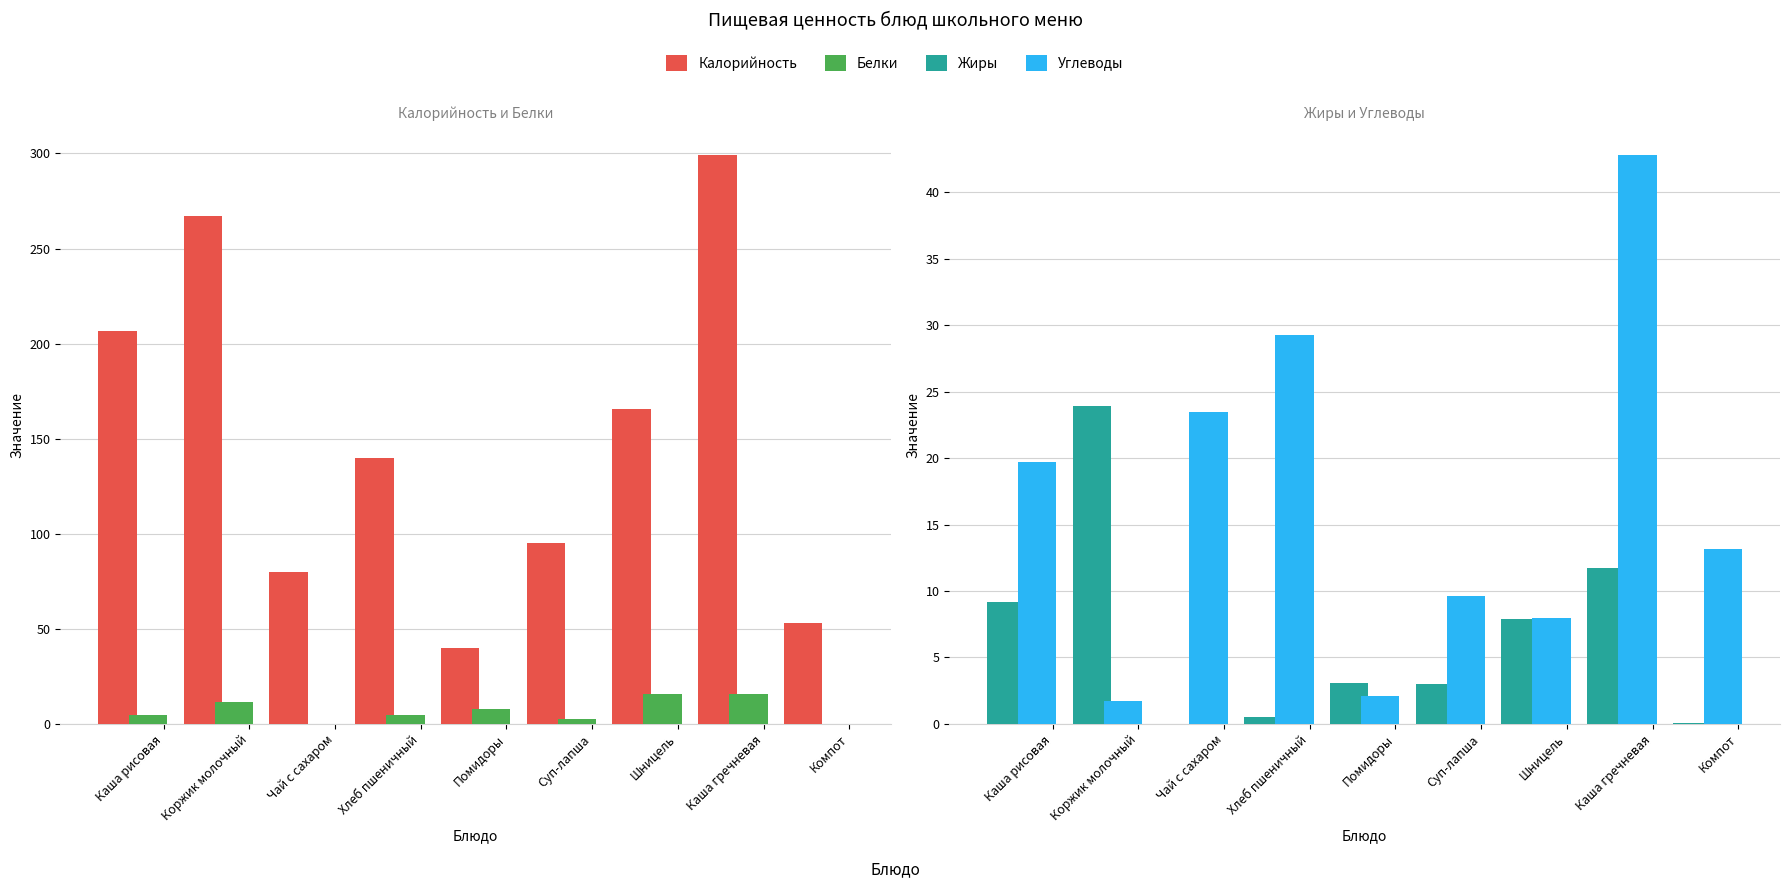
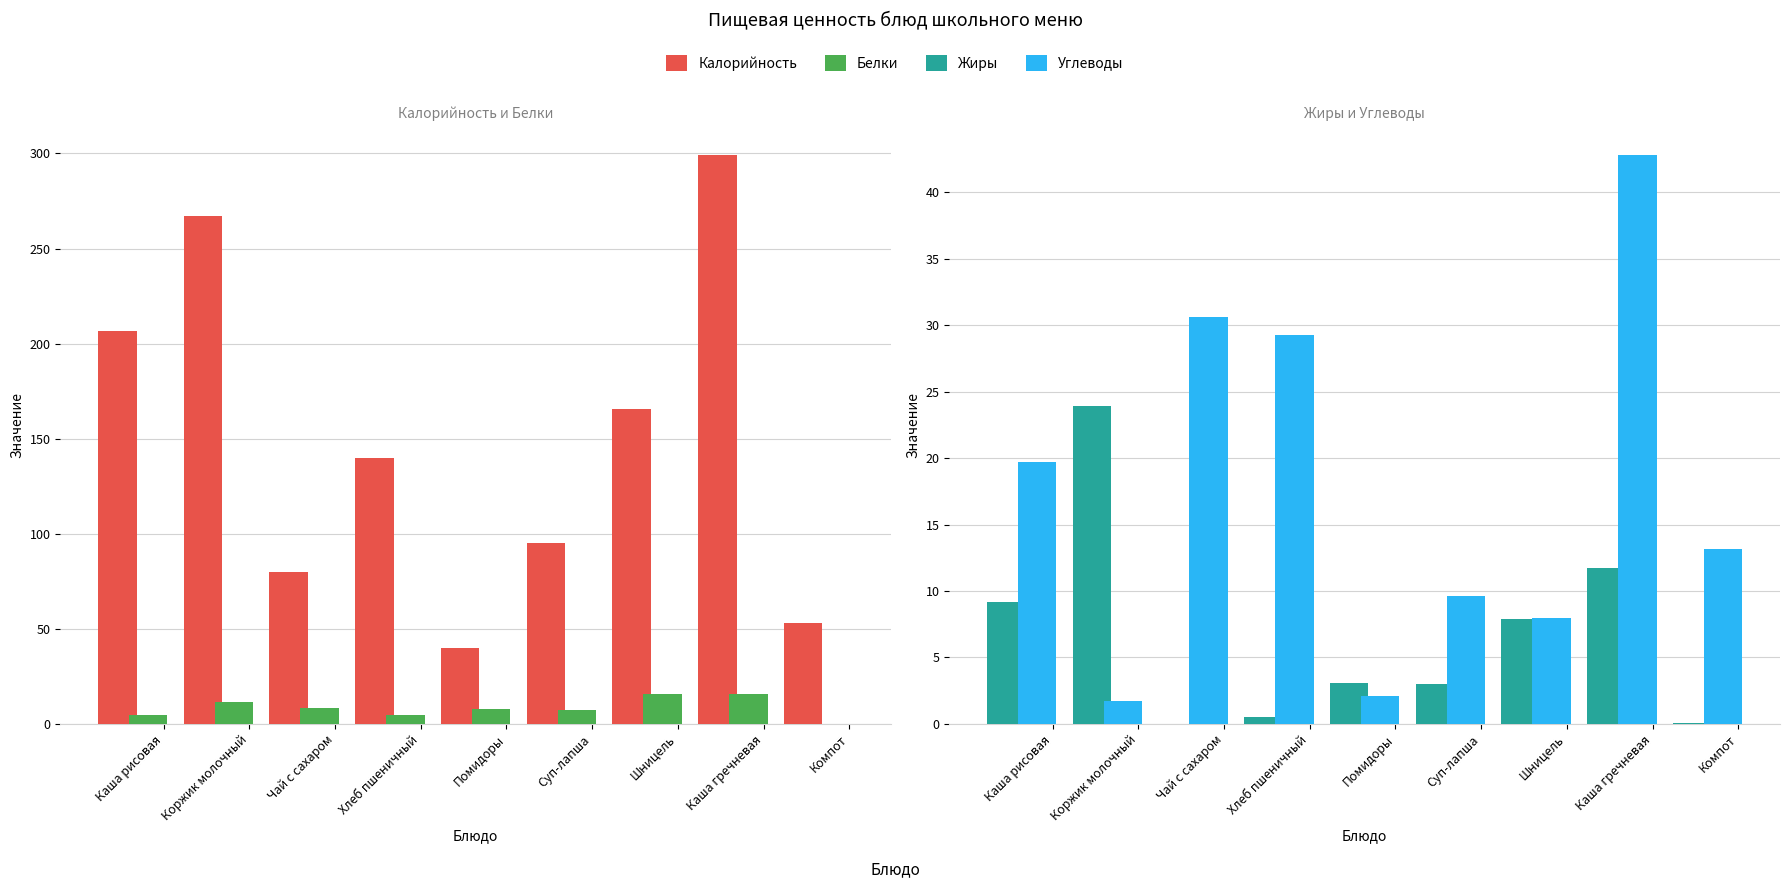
  {
    "Калорийность и Белки": {
      "Белки": {
        "Каша рисовая": 5,
        "Коржик молочный": 11,
-       "Чай с сахаром": 0,
+       "Чай с сахаром": 9,
        "Хлеб пшеничный": 5,
        "Помидоры": 8,
-       "Суп-лапша": 3,
+       "Суп-лапша": 7,
        "Шницель": 16,
        "Каша гречневая": 16
      }
    },
    "Жиры и Углеводы": {
      "Углеводы": {
        "Каша рисовая": 19.7,
        "Коржик молочный": 1.7,
-       "Чай с сахаром": 23.5,
+       "Чай с сахаром": 30.6,
        "Хлеб пшеничный": 29.3,
        "Помидоры": 2.1,
        "Суп-лапша": 9.6,
        "Шницель": 8.0,
        "Каша гречневая": 42.8,
        "Компот": 13.2
      }
    }
  }
